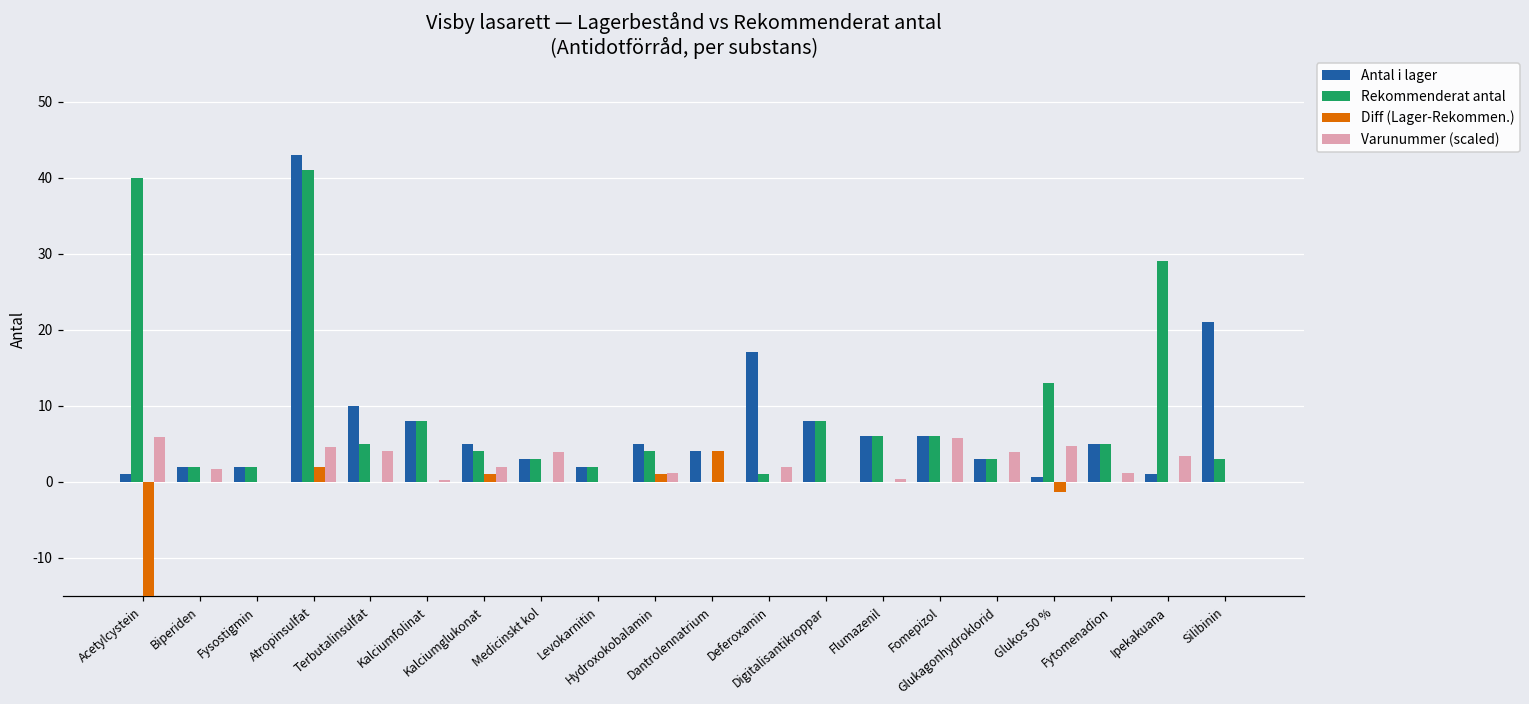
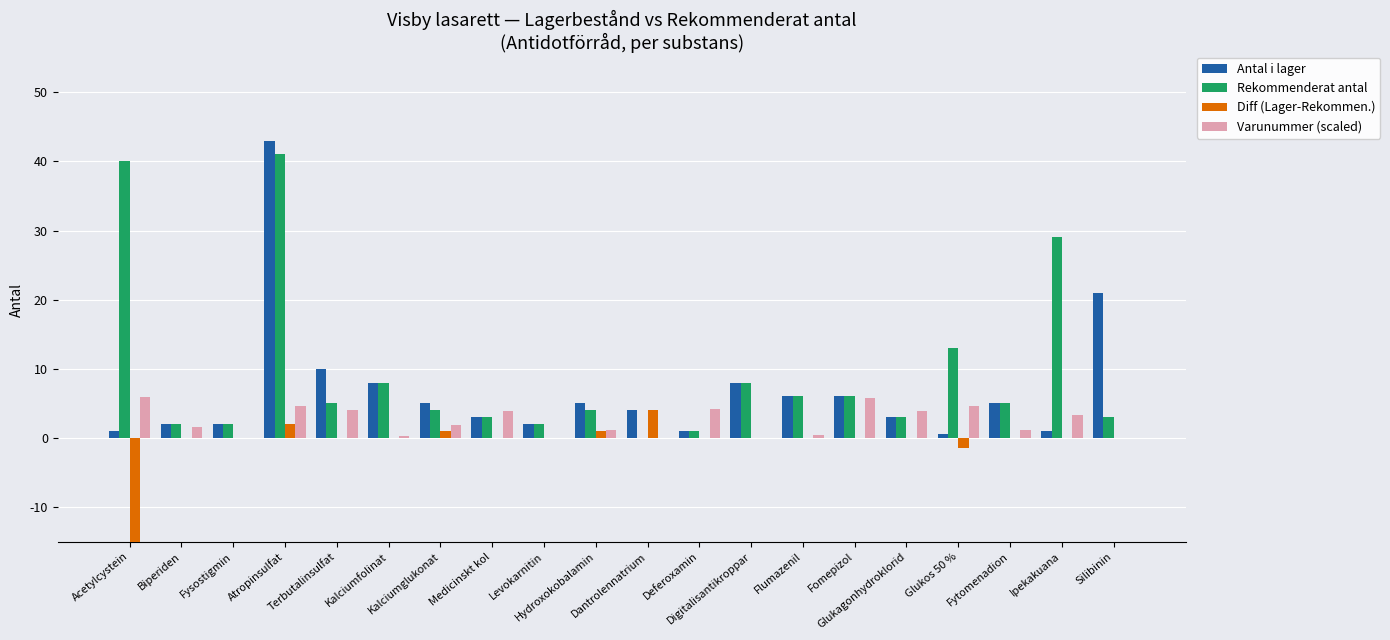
  {
    "Antal i lager": {
      "Acetylcystein": 1,
      "Biperiden": 2,
      "Fysostigmin": 2,
      "Atropinsulfat": 43,
      "Terbutalinsulfat": 10,
      "Kalciumfolinat": 8,
      "Kalciumglukonat": 5,
      "Medicinskt kol": 3,
      "Levokarnitin": 2,
      "Hydroxokobalamin": 5,
      "Dantrolennatrium": 4,
-     "Deferoxamin": 17,
+     "Deferoxamin": 1,
      "Digitalisantikroppar": 8,
      "Flumazenil": 6,
      "Fomepizol": 6,
      "Glukagonhydroklorid": 3,
      "Glukos 50 %": 1,
      "Fytomenadion": 5,
      "Ipekakuana": 1,
      "Silibinin": 21
    },
    "Rekommenderat antal": {
      "Acetylcystein": 40,
      "Biperiden": 2,
      "Fysostigmin": 2,
      "Atropinsulfat": 41,
      "Terbutalinsulfat": 5,
      "Kalciumfolinat": 8,
      "Kalciumglukonat": 4,
      "Medicinskt kol": 3,
      "Levokarnitin": 2,
      "Hydroxokobalamin": 4,
      "Dantrolennatrium": 0,
      "Deferoxamin": 1,
      "Digitalisantikroppar": 8,
      "Flumazenil": 6,
      "Fomepizol": 6,
      "Glukagonhydroklorid": 3,
      "Glukos 50 %": 13,
      "Fytomenadion": 5,
      "Ipekakuana": 29,
      "Silibinin": 3
    },
    "Diff (Lager-Rekommen.)": {
      "Biperiden": 0,
      "Fysostigmin": 0,
      "Atropinsulfat": 2,
      "Terbutalinsulfat": 0,
      "Kalciumfolinat": 0,
      "Kalciumglukonat": 1,
      "Medicinskt kol": 0,
      "Levokarnitin": 0,
      "Hydroxokobalamin": 1,
      "Dantrolennatrium": 4,
      "Deferoxamin": 0,
      "Digitalisantikroppar": 0,
      "Flumazenil": 0,
      "Fomepizol": 0,
      "Glukagonhydroklorid": 0,
      "Glukos 50 %": -1,
      "Fytomenadion": 0,
      "Ipekakuana": 0,
      "Silibinin": 0
    },
    "Varunummer (scaled)": {
      "Acetylcystein": 6,
      "Biperiden": 2,
      "Fysostigmin": 0,
      "Atropinsulfat": 5,
      "Terbutalinsulfat": 4,
      "Kalciumglukonat": 2,
      "Medicinskt kol": 4,
      "Levokarnitin": 0,
      "Hydroxokobalamin": 1,
      "Dantrolennatrium": 0,
-     "Deferoxamin": 2,
+     "Deferoxamin": 4,
      "Digitalisantikroppar": 0,
      "Flumazenil": 0,
      "Fomepizol": 6,
      "Glukagonhydroklorid": 4,
      "Glukos 50 %": 5,
      "Fytomenadion": 1,
      "Ipekakuana": 3,
      "Silibinin": 0
    }
  }
